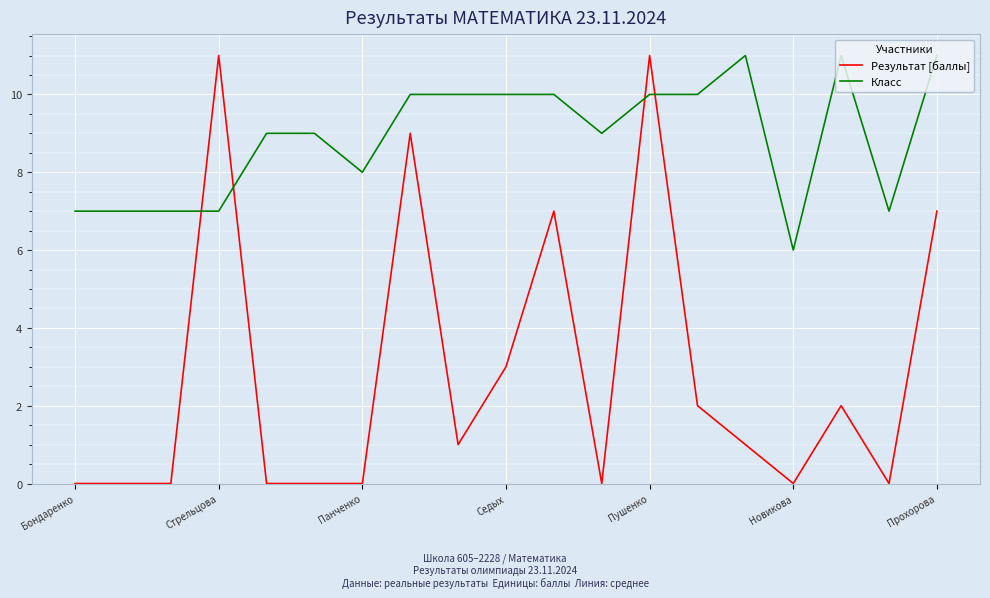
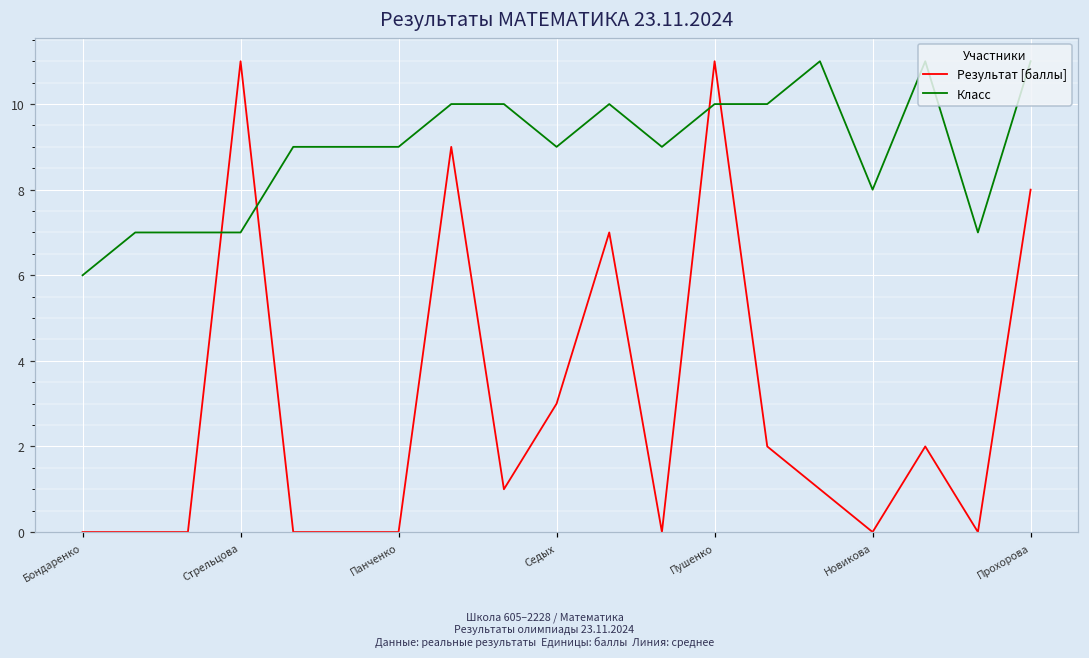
  {
    "Результат [баллы]": {
      "Бондаренко": 0,
      "Стрельцова": 11,
      "Панченко": 0,
      "Седых": 3,
      "Пушенко": 11,
      "Новикова": 0,
-     "Прохорова": 7
+     "Прохорова": 8
    },
    "Класс": {
-     "Бондаренко": 7,
+     "Бондаренко": 6,
      "Стрельцова": 7,
-     "Панченко": 8,
-     "Седых": 10,
+     "Панченко": 9,
+     "Седых": 9,
      "Пушенко": 10,
-     "Новикова": 6
+     "Новикова": 8
    }
  }
